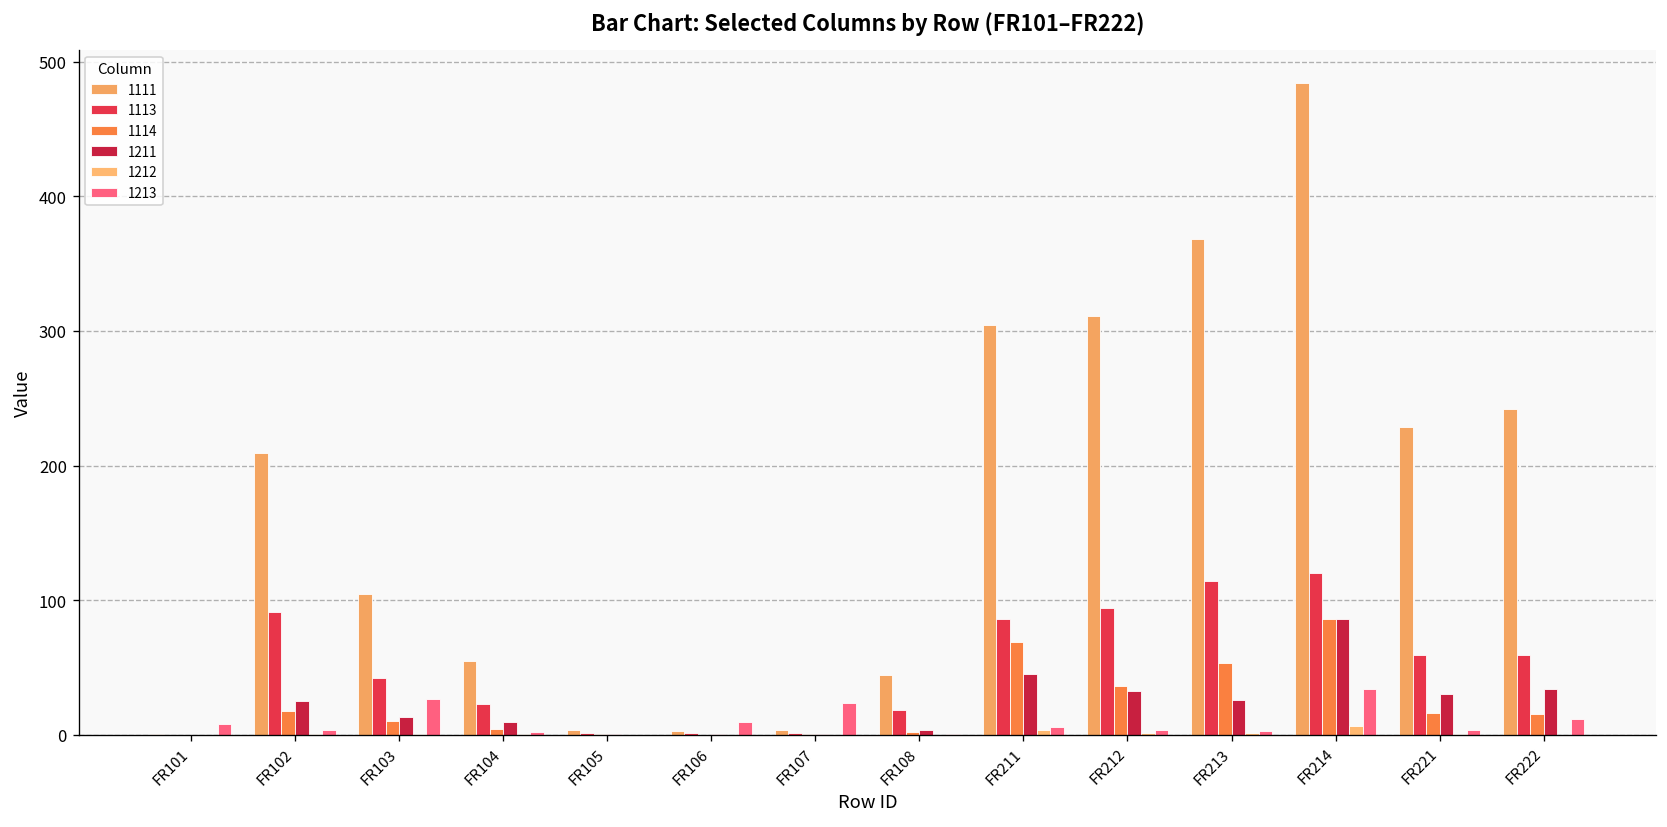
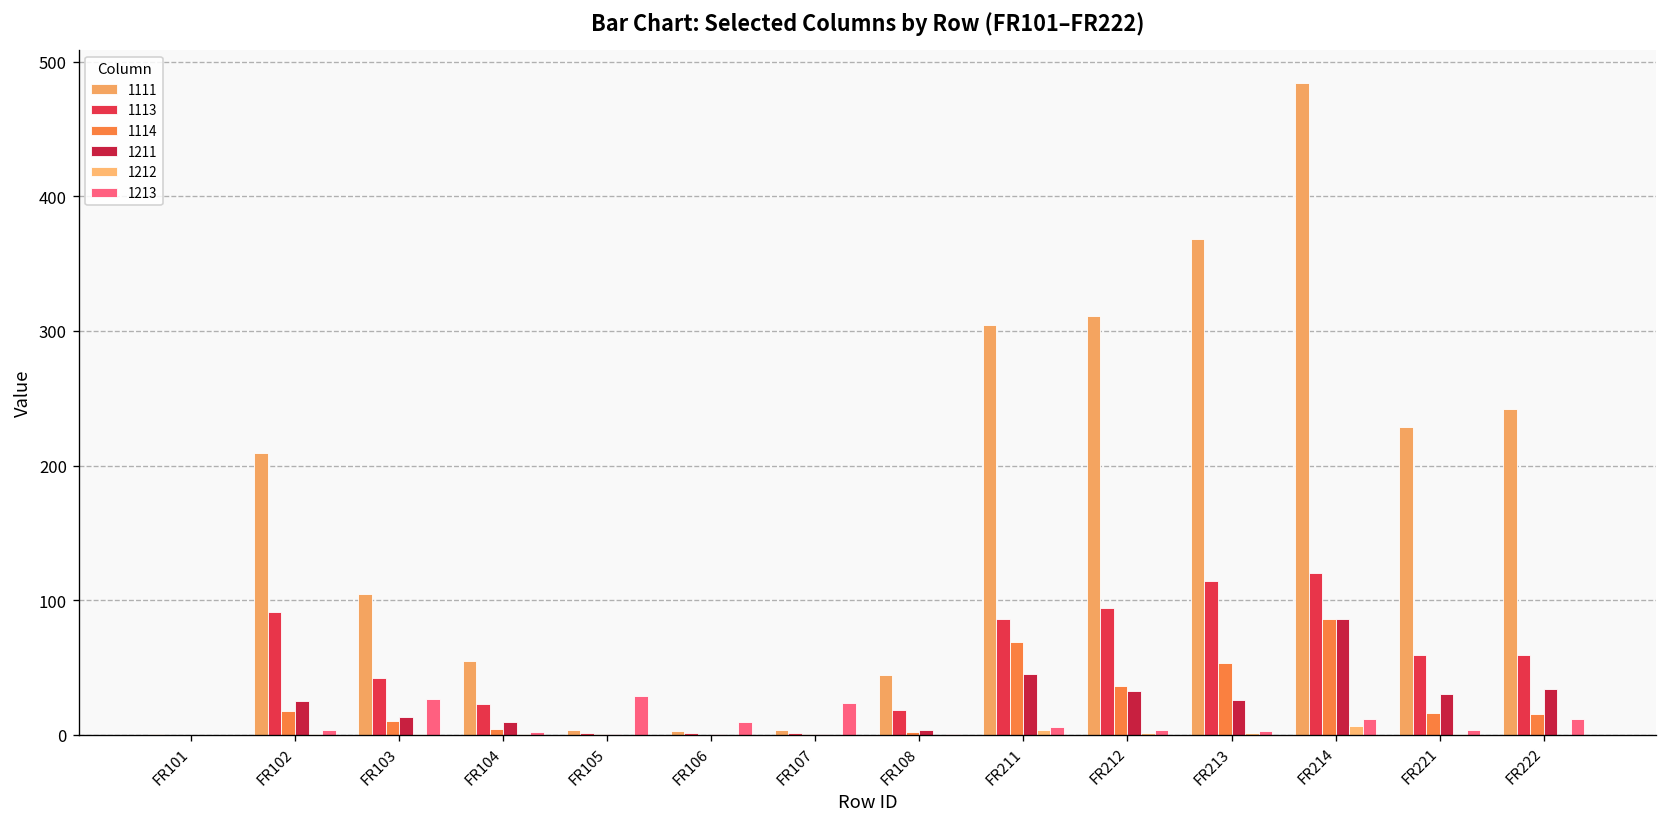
  {
    "1213": {
-     "FR101": 8,
+     "FR101": 0,
      "FR102": 4,
      "FR103": 27,
-     "FR105": 0,
+     "FR105": 29,
      "FR106": 10,
      "FR107": 23,
      "FR211": 6,
      "FR212": 4,
      "FR213": 3,
-     "FR214": 34,
+     "FR214": 12,
      "FR221": 3,
      "FR222": 12
    }
  }
